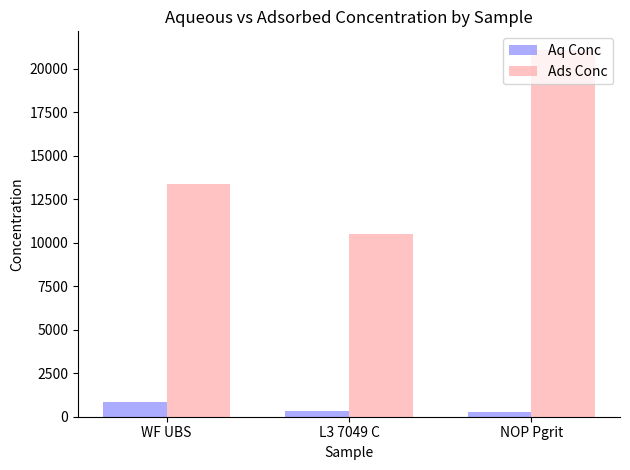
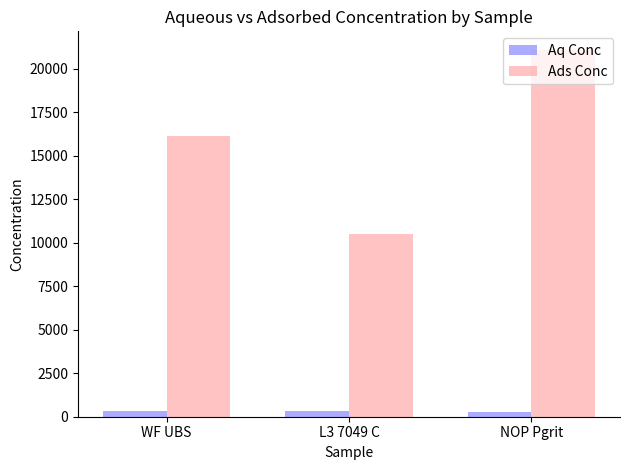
  {
    "Aq Conc": {
-     "WF UBS": 800,
+     "WF UBS": 300,
      "L3 7049 C": 300,
      "NOP Pgrit": 300
    },
    "Ads Conc": {
-     "WF UBS": 13400,
+     "WF UBS": 16100,
      "L3 7049 C": 10500
    }
  }
